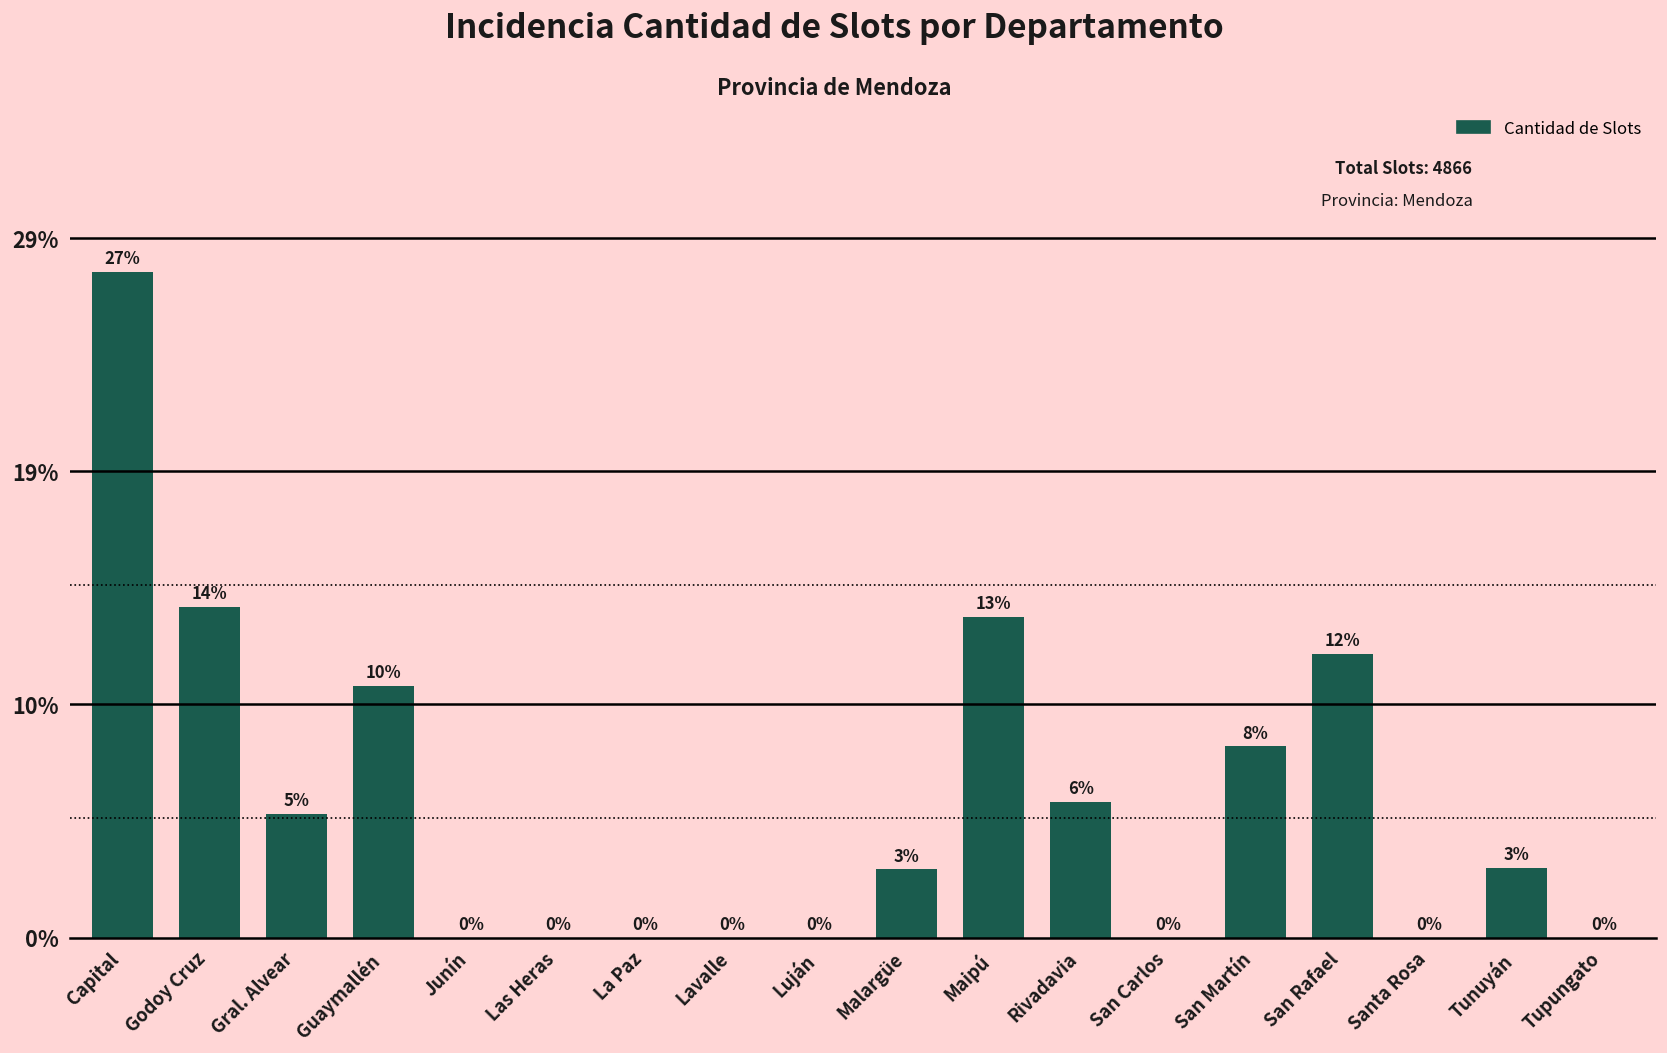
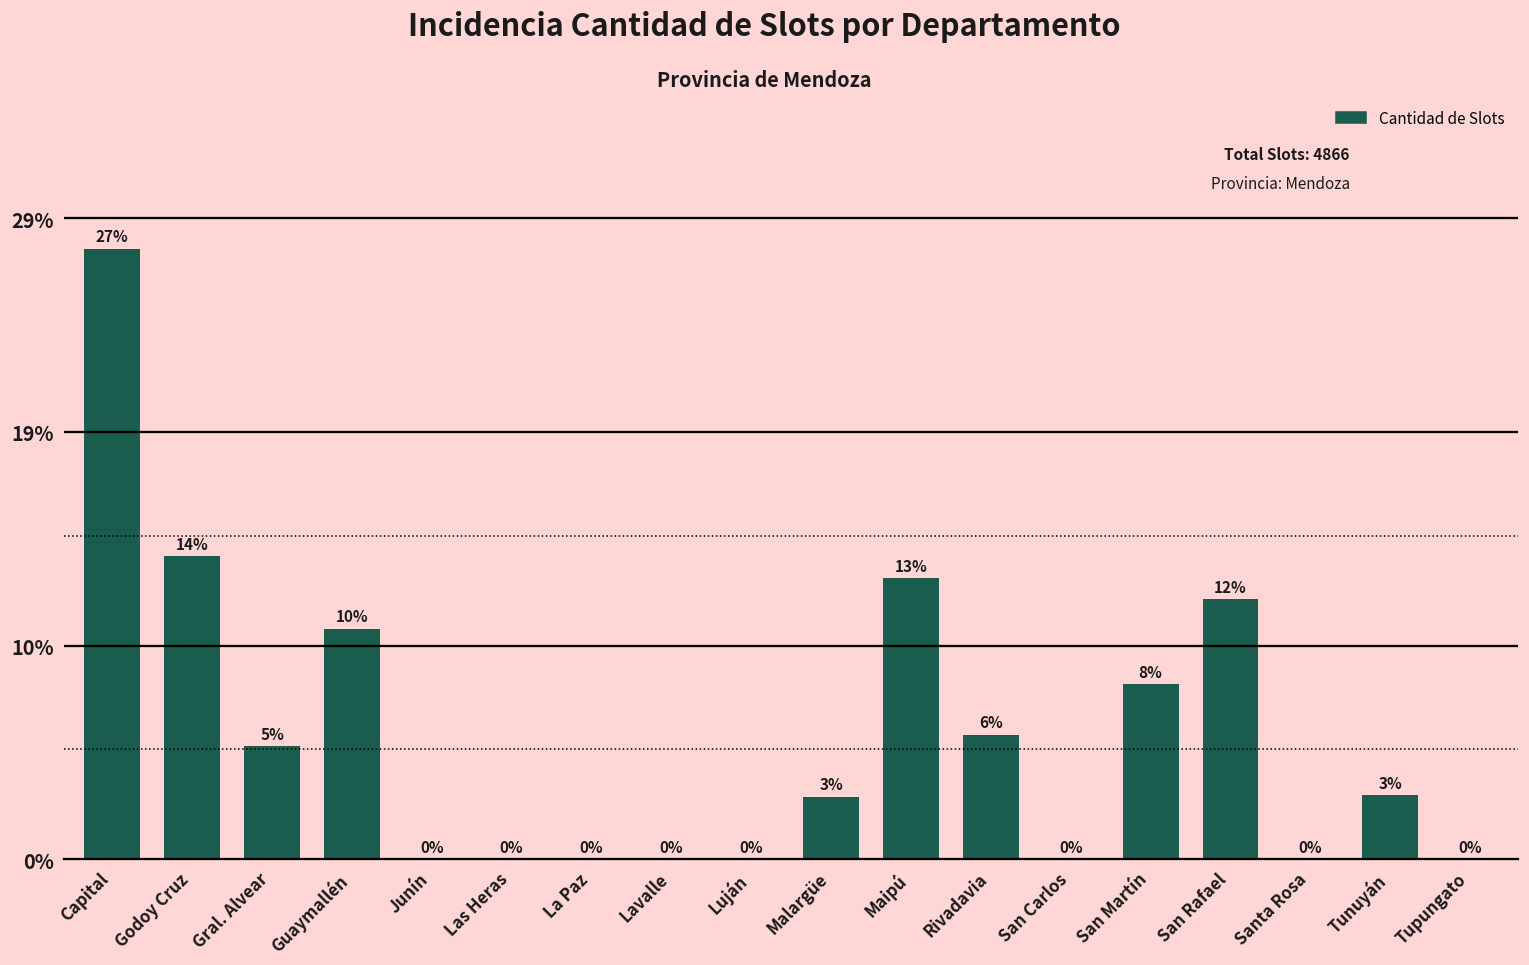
  {
-   "Maipú": "13.3%"
+   "Maipú": "12.7%"
  }
